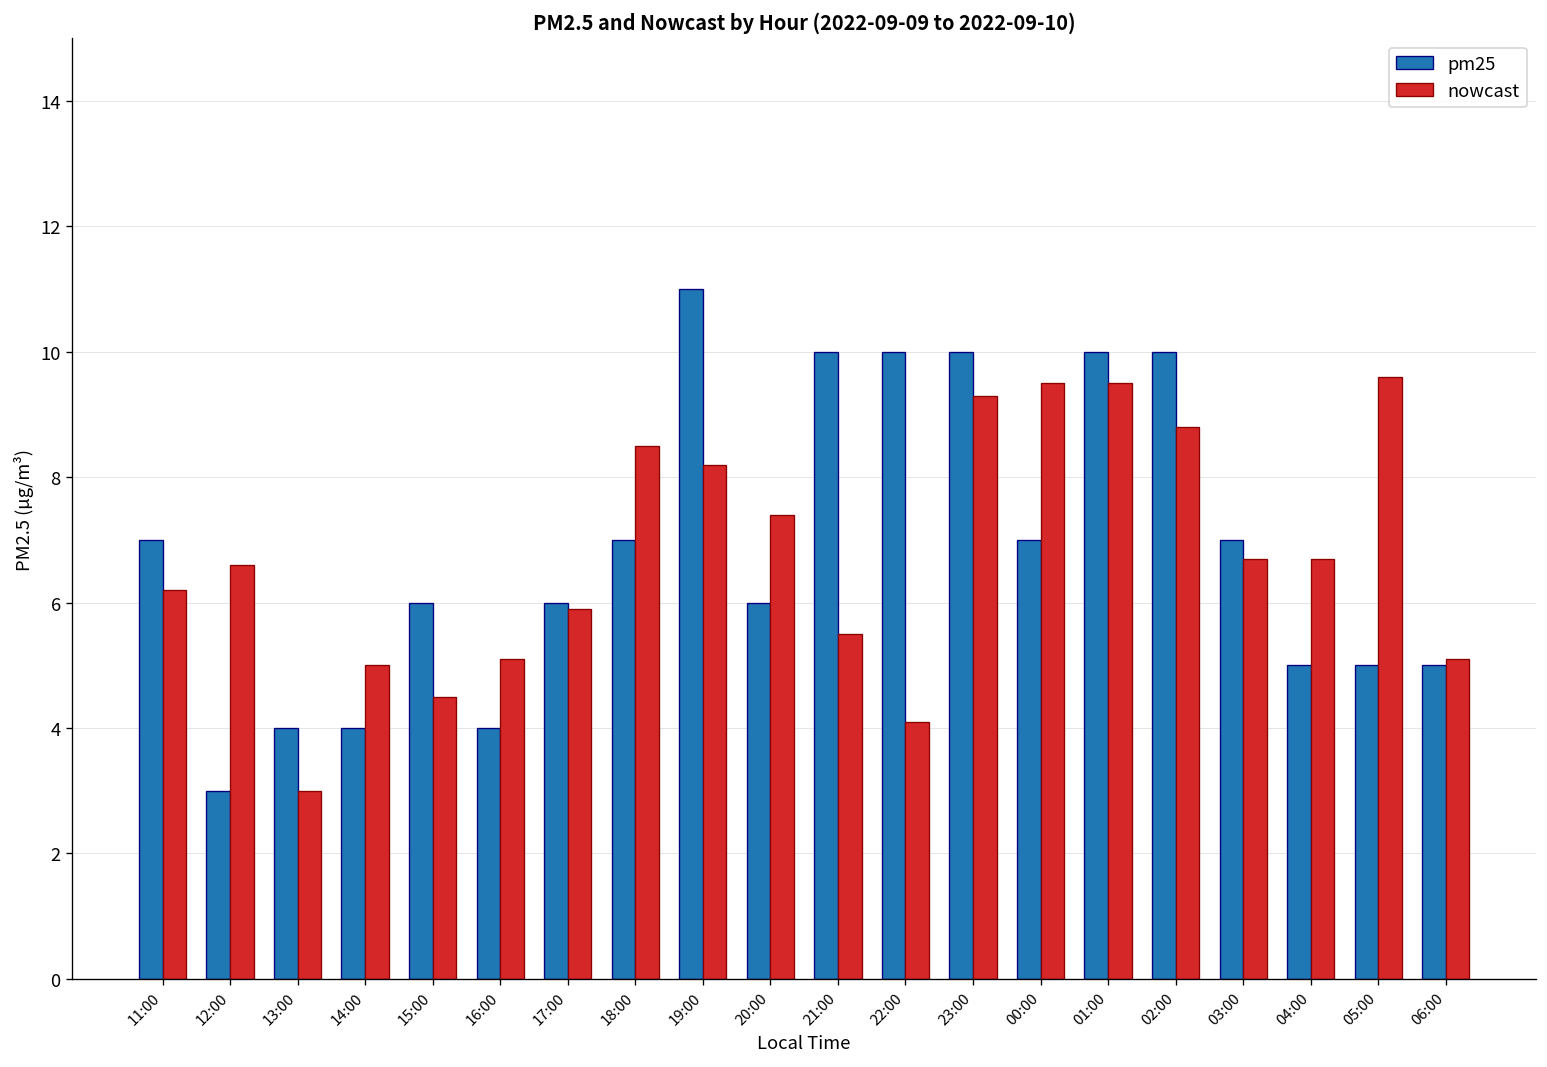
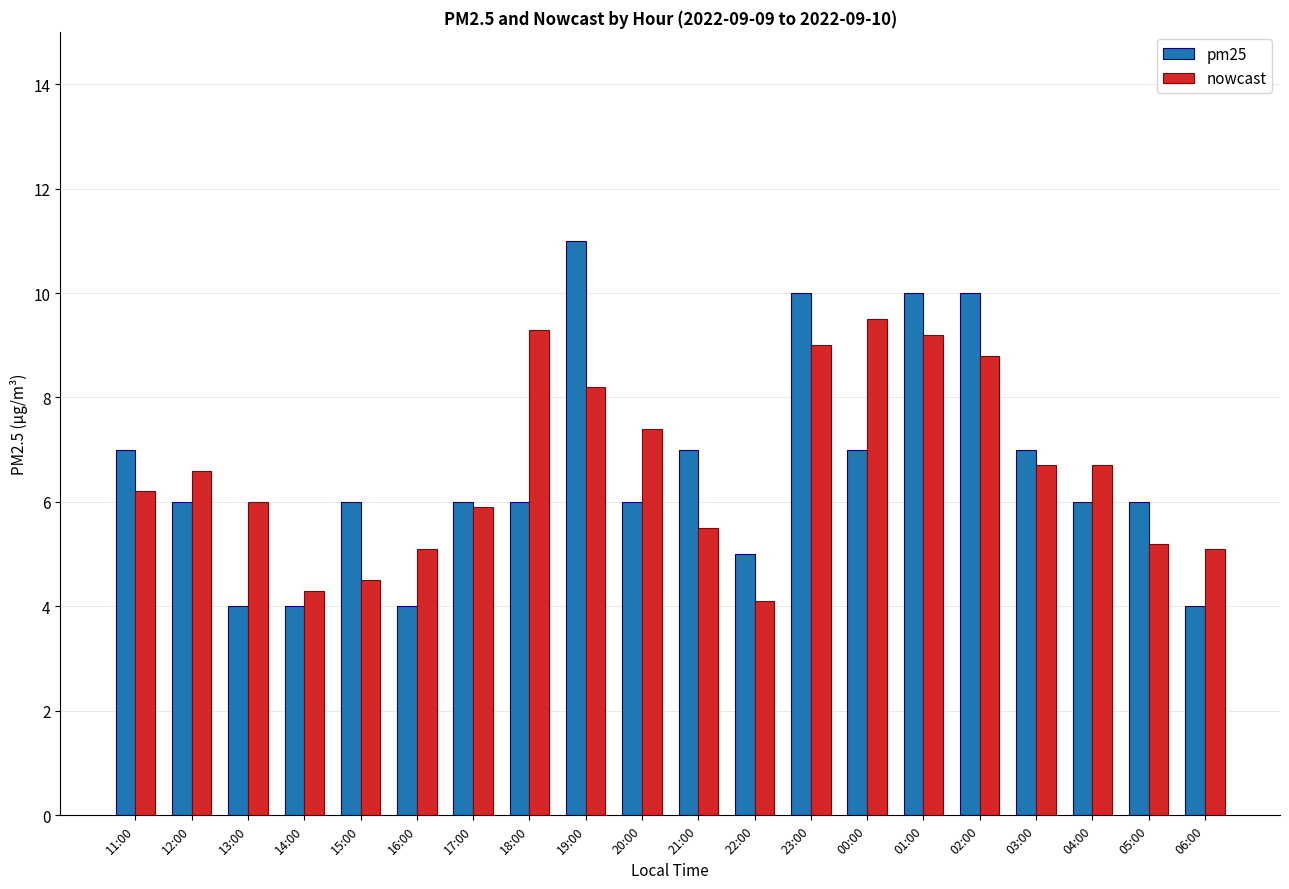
  {
    "pm25": {
      "11:00": 7,
-     "12:00": 3,
+     "12:00": 6,
      "13:00": 4,
      "14:00": 4,
      "15:00": 6,
      "16:00": 4,
      "17:00": 6,
-     "18:00": 7,
+     "18:00": 6,
      "19:00": 11,
      "20:00": 6,
-     "21:00": 10,
-     "22:00": 10,
+     "21:00": 7,
+     "22:00": 5,
      "23:00": 10,
      "00:00": 7,
      "01:00": 10,
      "02:00": 10,
      "03:00": 7,
-     "04:00": 5,
-     "05:00": 5,
-     "06:00": 5
+     "04:00": 6,
+     "05:00": 6,
+     "06:00": 4
    },
    "nowcast": {
      "11:00": 6.2,
      "12:00": 6.6,
-     "13:00": 3,
-     "14:00": 5.0,
+     "13:00": 6,
+     "14:00": 4.3,
      "15:00": 4.5,
      "16:00": 5.1,
      "17:00": 5.9,
-     "18:00": 8.5,
+     "18:00": 9.3,
      "19:00": 8.2,
      "20:00": 7.4,
      "21:00": 5.5,
      "22:00": 4.1,
-     "23:00": 9.3,
+     "23:00": 9.0,
      "00:00": 9.5,
-     "01:00": 9.5,
+     "01:00": 9.2,
      "02:00": 8.8,
      "03:00": 6.7,
      "04:00": 6.7,
-     "05:00": 9.6,
+     "05:00": 5.2,
      "06:00": 5.1
    }
  }
